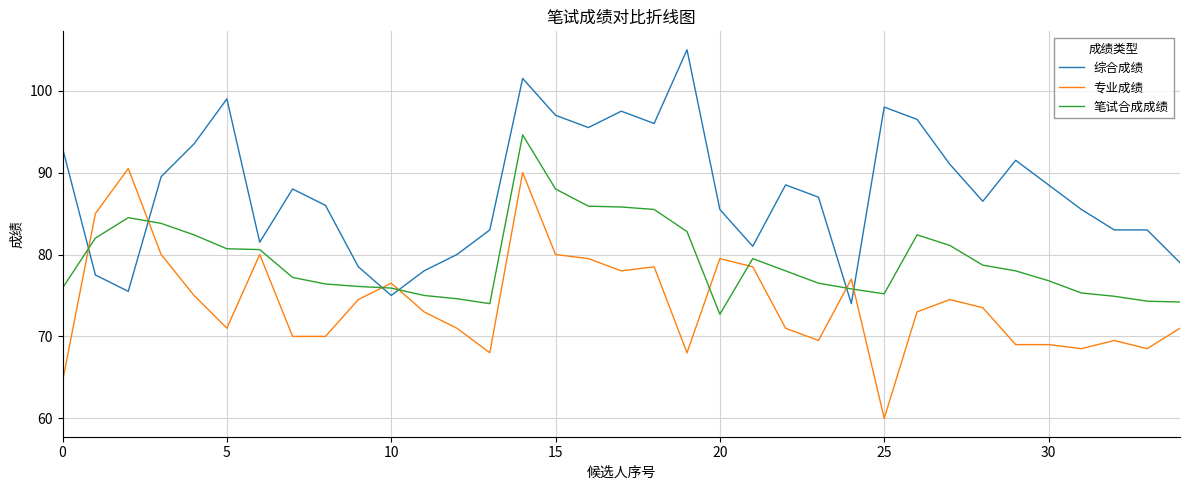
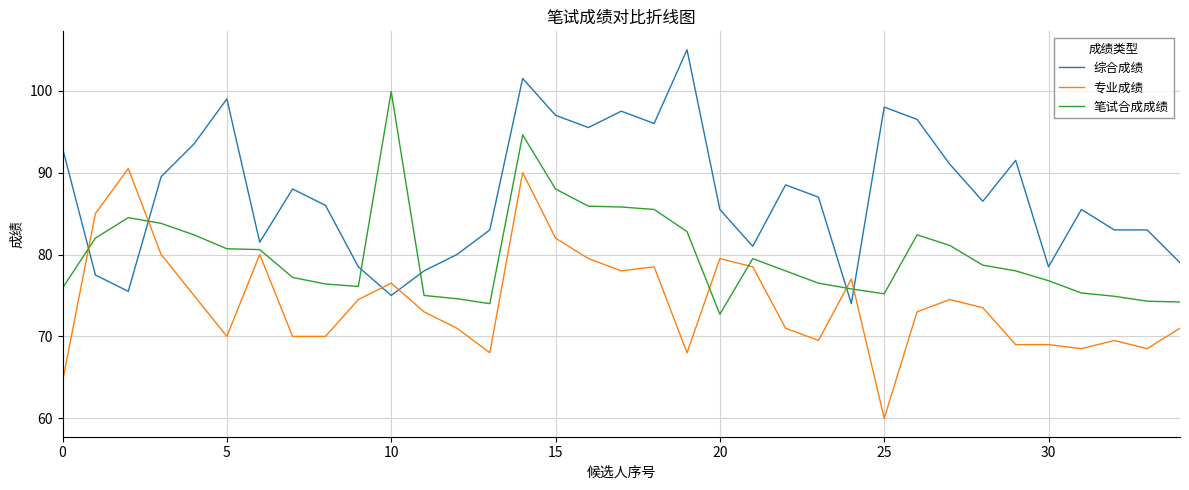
  {
    "综合成绩": {
      "0": 93,
      "5": 99,
      "10": 75,
      "15": 97,
      "20": 86,
      "25": 98,
-     "30": 89
+     "30": 79
    },
    "专业成绩": {
      "0": 65,
-     "5": 71,
+     "5": 70,
      "10": 77,
-     "15": 80,
+     "15": 82,
      "20": 80,
      "25": 60,
      "30": 69
    },
    "笔试合成成绩": {
      "0": 76,
      "5": 81,
-     "10": 76,
+     "10": 100,
      "15": 88,
      "20": 73,
      "25": 75,
      "30": 77
    }
  }
